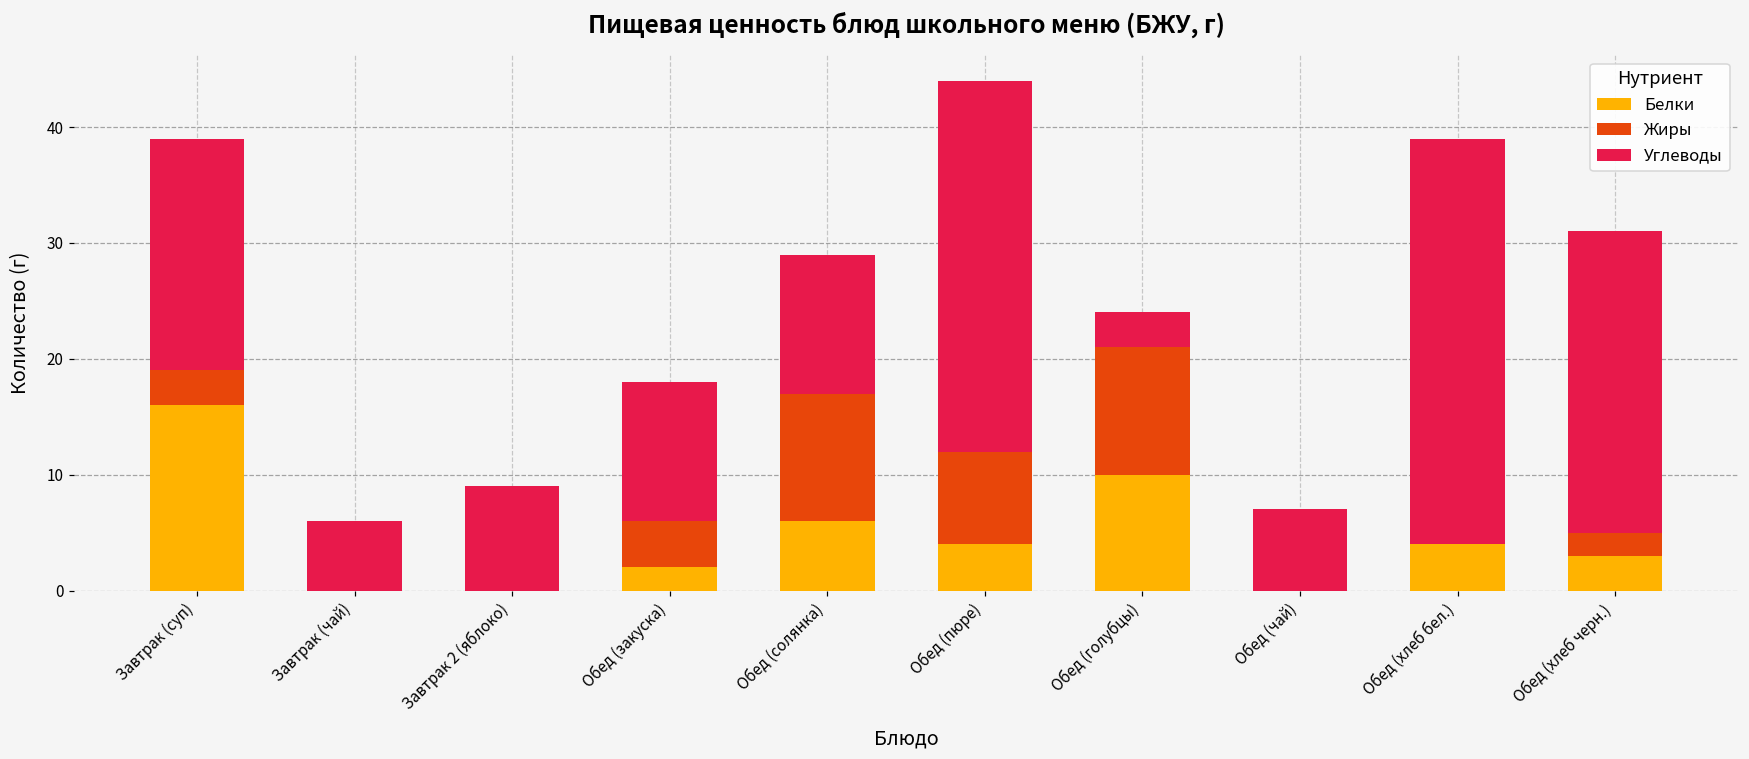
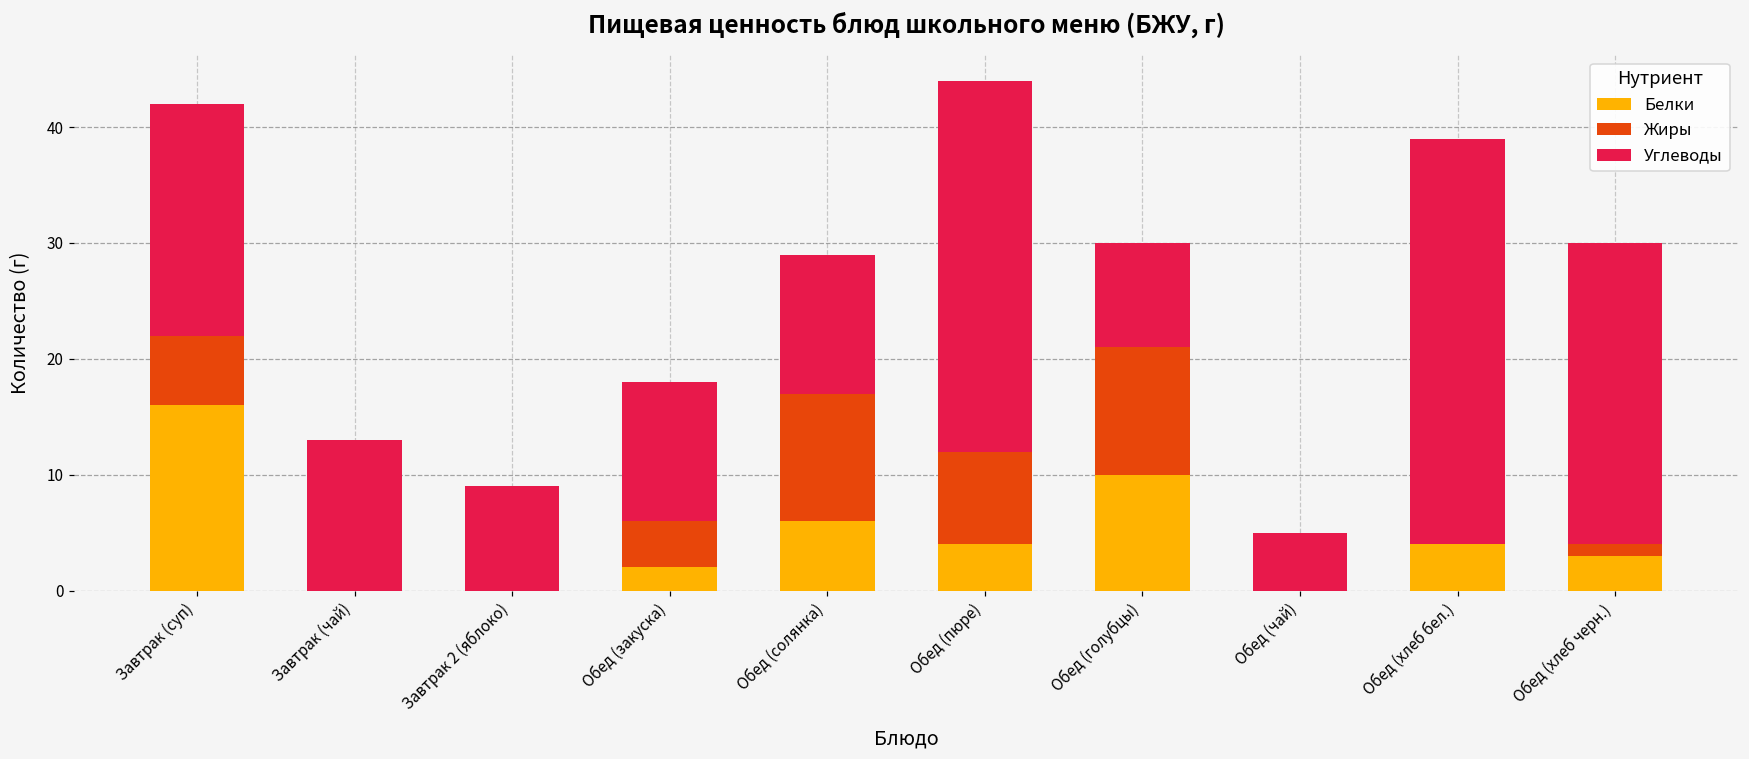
  {
    "Белки": {
      "Завтрак (суп)": 16,
      "Завтрак (чай)": 0,
      "Завтрак 2 (яблоко)": 0,
      "Обед (закуска)": 2,
      "Обед (солянка)": 6,
      "Обед (пюре)": 4,
      "Обед (голубцы)": 10,
      "Обед (чай)": 0,
      "Обед (хлеб бел.)": 4,
      "Обед (хлеб черн.)": 3
    },
    "Жиры": {
-     "Завтрак (суп)": 3,
+     "Завтрак (суп)": 6,
      "Завтрак (чай)": 0,
      "Завтрак 2 (яблоко)": 0,
      "Обед (закуска)": 4,
      "Обед (солянка)": 11,
      "Обед (пюре)": 8,
      "Обед (голубцы)": 11,
      "Обед (чай)": 0,
      "Обед (хлеб бел.)": 0,
-     "Обед (хлеб черн.)": 2
+     "Обед (хлеб черн.)": 1
    },
    "Углеводы": {
      "Завтрак (суп)": 20,
-     "Завтрак (чай)": 6,
+     "Завтрак (чай)": 13,
      "Завтрак 2 (яблоко)": 9,
      "Обед (закуска)": 12,
      "Обед (солянка)": 12,
      "Обед (пюре)": 32,
-     "Обед (голубцы)": 3,
-     "Обед (чай)": 7,
+     "Обед (голубцы)": 9,
+     "Обед (чай)": 5,
      "Обед (хлеб бел.)": 35,
      "Обед (хлеб черн.)": 26
    }
  }
